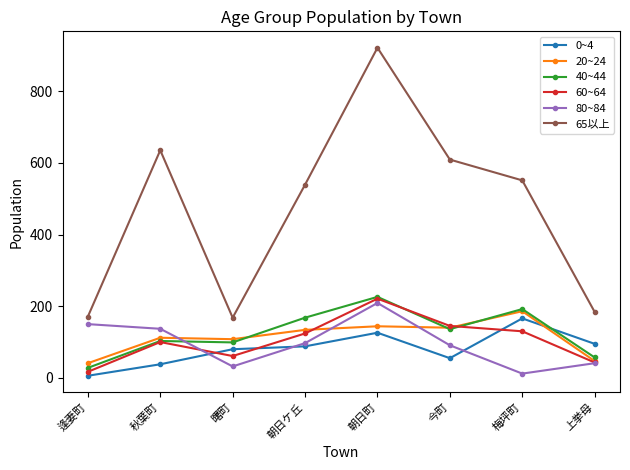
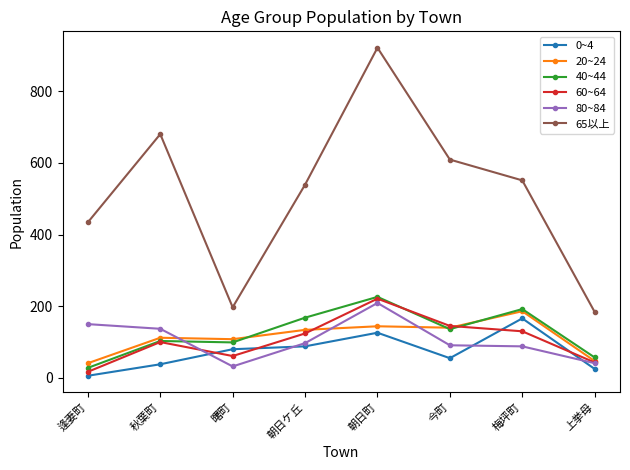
  {
    "0~4": {
      "逢妻町": 10,
      "秋葉町": 40,
      "曙町": 80,
      "朝日ケ丘": 90,
      "朝日町": 130,
      "今町": 60,
      "梅坪町": 170,
-     "上挙母": 100
+     "上挙母": 30
    },
    "20~24": {
      "逢妻町": 40,
      "秋葉町": 110,
      "曙町": 110,
      "朝日ケ丘": 130,
      "朝日町": 140
    },
    "40~44": {
      "逢妻町": 30,
      "曙町": 100,
      "朝日ケ丘": 170,
      "上挙母": 60
    },
    "60~64": {
      "逢妻町": 20,
      "曙町": 60,
      "朝日ケ丘": 120,
      "梅坪町": 130
    },
    "80~84": {
      "逢妻町": 150,
      "秋葉町": 140,
      "曙町": 30,
      "朝日ケ丘": 100,
      "朝日町": 210,
      "今町": 90,
-     "梅坪町": 10
+     "梅坪町": 90
    },
    "65以上": {
-     "逢妻町": 170,
-     "秋葉町": 640,
-     "曙町": 170,
+     "逢妻町": 430,
+     "秋葉町": 680,
+     "曙町": 200,
      "朝日ケ丘": 540,
      "朝日町": 920,
      "今町": 610,
      "梅坪町": 550,
      "上挙母": 180
    }
  }
